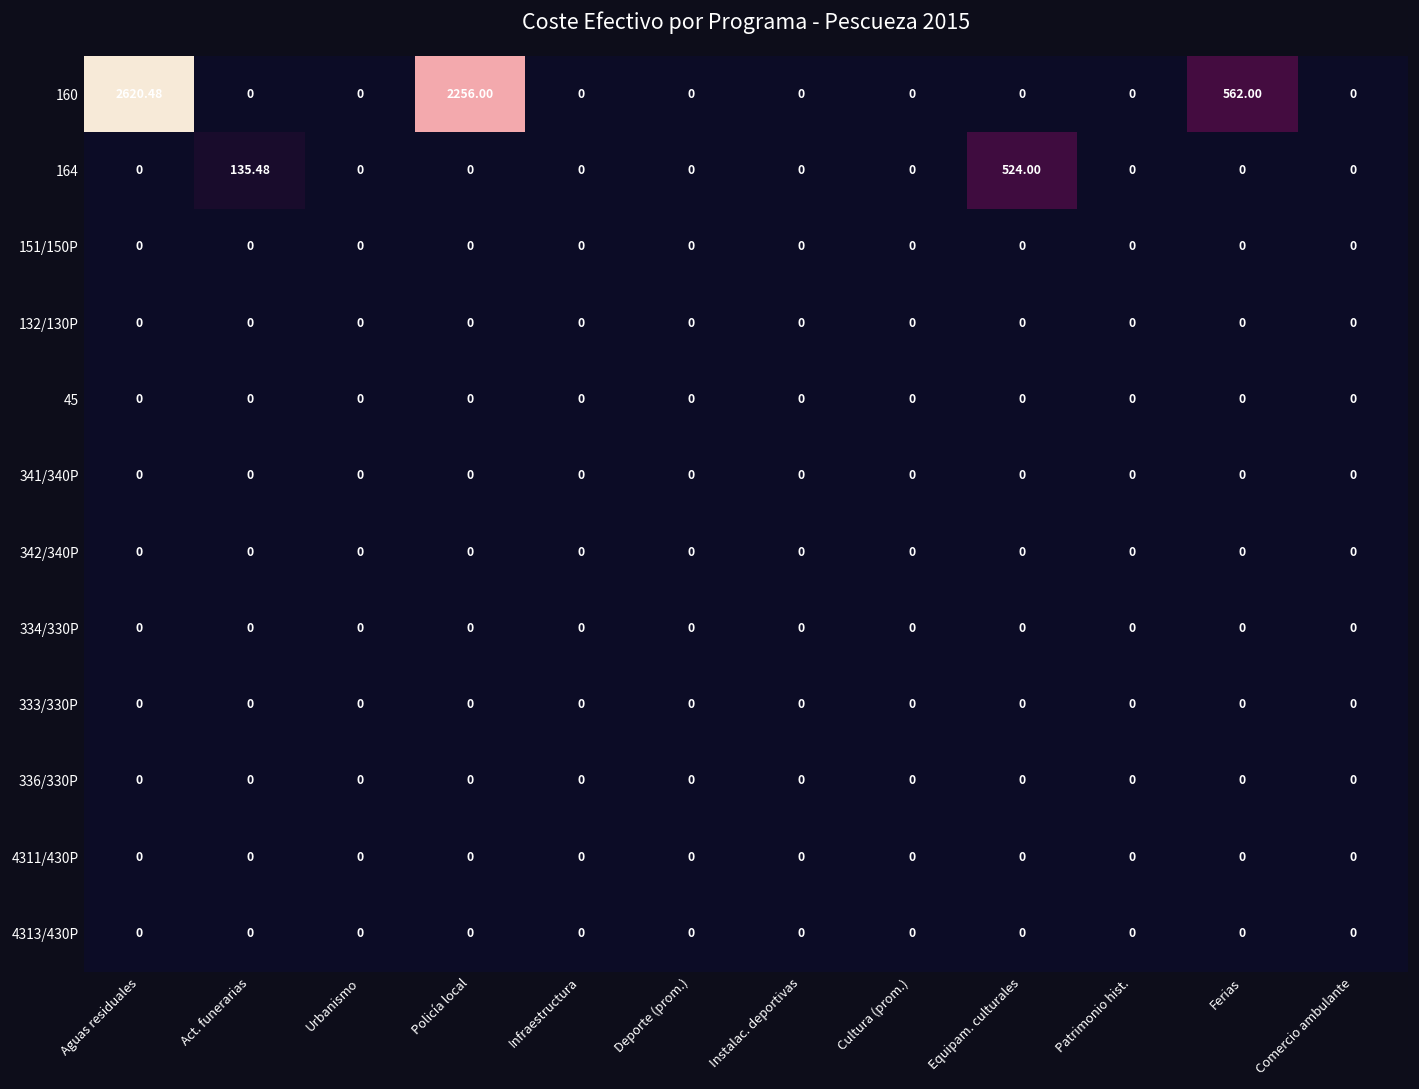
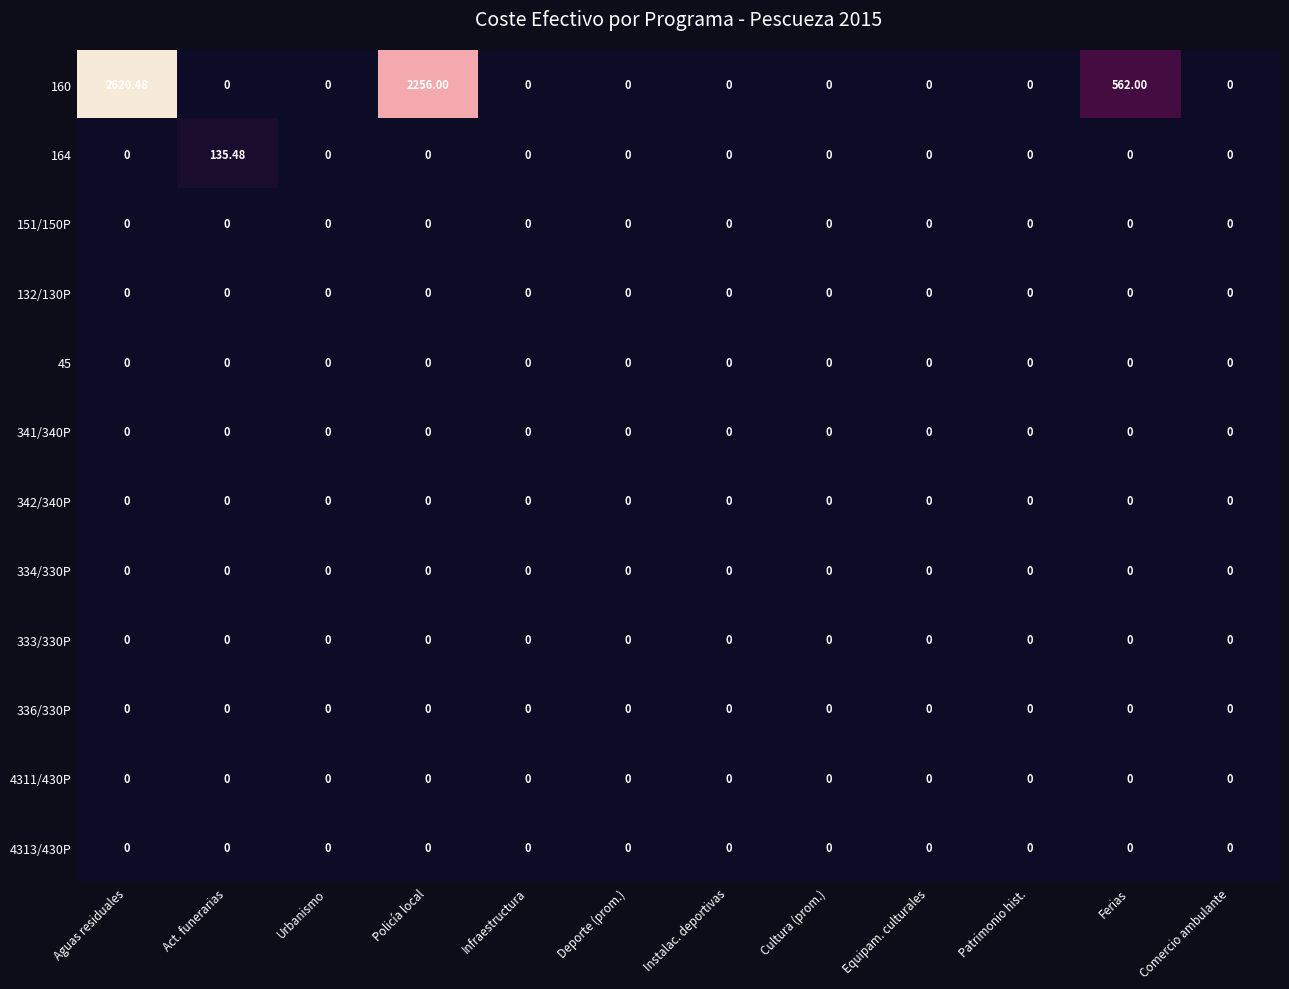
  {
    "160": {
      "Act. funerarias": 0,
      "Urbanismo": 0,
      "Policía local": 2256.00,
      "Infraestructura": 0,
      "Deporte (prom.)": 0,
      "Instalac. deportivas": 0,
      "Cultura (prom.)": 0,
      "Equipam. culturales": 0,
      "Patrimonio hist.": 0,
      "Ferias": 562.00,
      "Comercio ambulante": 0
    },
    "164": {
      "Aguas residuales": 0,
      "Act. funerarias": 135.48,
      "Urbanismo": 0,
      "Policía local": 0,
      "Infraestructura": 0,
      "Deporte (prom.)": 0,
      "Instalac. deportivas": 0,
      "Cultura (prom.)": 0,
-     "Equipam. culturales": 524.00,
+     "Equipam. culturales": 0,
      "Patrimonio hist.": 0,
      "Ferias": 0,
      "Comercio ambulante": 0
    },
    "151/150P": {
      "Aguas residuales": 0,
      "Act. funerarias": 0,
      "Urbanismo": 0,
      "Policía local": 0,
      "Infraestructura": 0,
      "Deporte (prom.)": 0,
      "Instalac. deportivas": 0,
      "Cultura (prom.)": 0,
      "Equipam. culturales": 0,
      "Patrimonio hist.": 0,
      "Ferias": 0,
      "Comercio ambulante": 0
    },
    "132/130P": {
      "Aguas residuales": 0,
      "Act. funerarias": 0,
      "Urbanismo": 0,
      "Policía local": 0,
      "Infraestructura": 0,
      "Deporte (prom.)": 0,
      "Instalac. deportivas": 0,
      "Cultura (prom.)": 0,
      "Equipam. culturales": 0,
      "Patrimonio hist.": 0,
      "Ferias": 0,
      "Comercio ambulante": 0
    },
    "45": {
      "Aguas residuales": 0,
      "Act. funerarias": 0,
      "Urbanismo": 0,
      "Policía local": 0,
      "Infraestructura": 0,
      "Deporte (prom.)": 0,
      "Instalac. deportivas": 0,
      "Cultura (prom.)": 0,
      "Equipam. culturales": 0,
      "Patrimonio hist.": 0,
      "Ferias": 0,
      "Comercio ambulante": 0
    },
    "341/340P": {
      "Aguas residuales": 0,
      "Act. funerarias": 0,
      "Urbanismo": 0,
      "Policía local": 0,
      "Infraestructura": 0,
      "Deporte (prom.)": 0,
      "Instalac. deportivas": 0,
      "Cultura (prom.)": 0,
      "Equipam. culturales": 0,
      "Patrimonio hist.": 0,
      "Ferias": 0,
      "Comercio ambulante": 0
    },
    "342/340P": {
      "Aguas residuales": 0,
      "Act. funerarias": 0,
      "Urbanismo": 0,
      "Policía local": 0,
      "Infraestructura": 0,
      "Deporte (prom.)": 0,
      "Instalac. deportivas": 0,
      "Cultura (prom.)": 0,
      "Equipam. culturales": 0,
      "Patrimonio hist.": 0,
      "Ferias": 0,
      "Comercio ambulante": 0
    },
    "334/330P": {
      "Aguas residuales": 0,
      "Act. funerarias": 0,
      "Urbanismo": 0,
      "Policía local": 0,
      "Infraestructura": 0,
      "Deporte (prom.)": 0,
      "Instalac. deportivas": 0,
      "Cultura (prom.)": 0,
      "Equipam. culturales": 0,
      "Patrimonio hist.": 0,
      "Ferias": 0,
      "Comercio ambulante": 0
    },
    "333/330P": {
      "Aguas residuales": 0,
      "Act. funerarias": 0,
      "Urbanismo": 0,
      "Policía local": 0,
      "Infraestructura": 0,
      "Deporte (prom.)": 0,
      "Instalac. deportivas": 0,
      "Cultura (prom.)": 0,
      "Equipam. culturales": 0,
      "Patrimonio hist.": 0,
      "Ferias": 0,
      "Comercio ambulante": 0
    },
    "336/330P": {
      "Aguas residuales": 0,
      "Act. funerarias": 0,
      "Urbanismo": 0,
      "Policía local": 0,
      "Infraestructura": 0,
      "Deporte (prom.)": 0,
      "Instalac. deportivas": 0,
      "Cultura (prom.)": 0,
      "Equipam. culturales": 0,
      "Patrimonio hist.": 0,
      "Ferias": 0,
      "Comercio ambulante": 0
    },
    "4311/430P": {
      "Aguas residuales": 0,
      "Act. funerarias": 0,
      "Urbanismo": 0,
      "Policía local": 0,
      "Infraestructura": 0,
      "Deporte (prom.)": 0,
      "Instalac. deportivas": 0,
      "Cultura (prom.)": 0,
      "Equipam. culturales": 0,
      "Patrimonio hist.": 0,
      "Ferias": 0,
      "Comercio ambulante": 0
    },
    "4313/430P": {
      "Aguas residuales": 0,
      "Act. funerarias": 0,
      "Urbanismo": 0,
      "Policía local": 0,
      "Infraestructura": 0,
      "Deporte (prom.)": 0,
      "Instalac. deportivas": 0,
      "Cultura (prom.)": 0,
      "Equipam. culturales": 0,
      "Patrimonio hist.": 0,
      "Ferias": 0,
      "Comercio ambulante": 0
    }
  }
